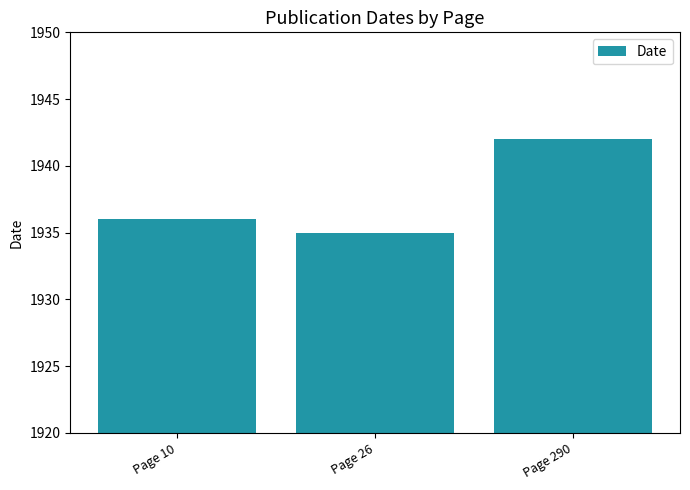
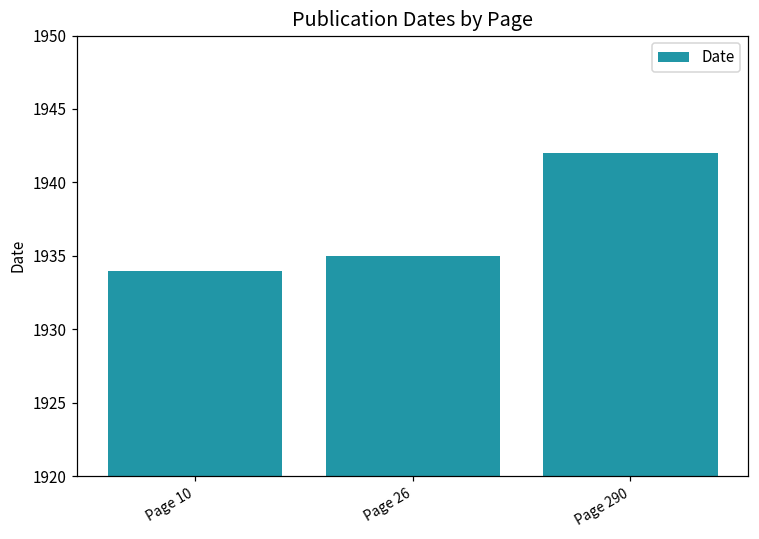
  {
-   "Page 10": 1936,
+   "Page 10": 1934,
    "Page 26": 1935,
    "Page 290": 1942
  }
